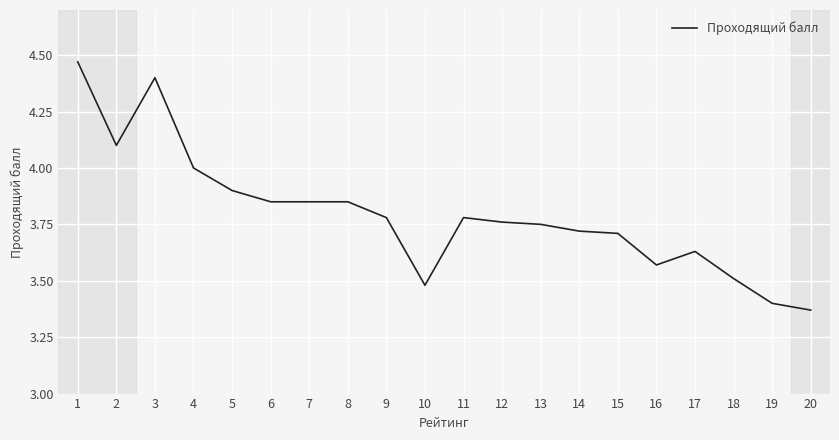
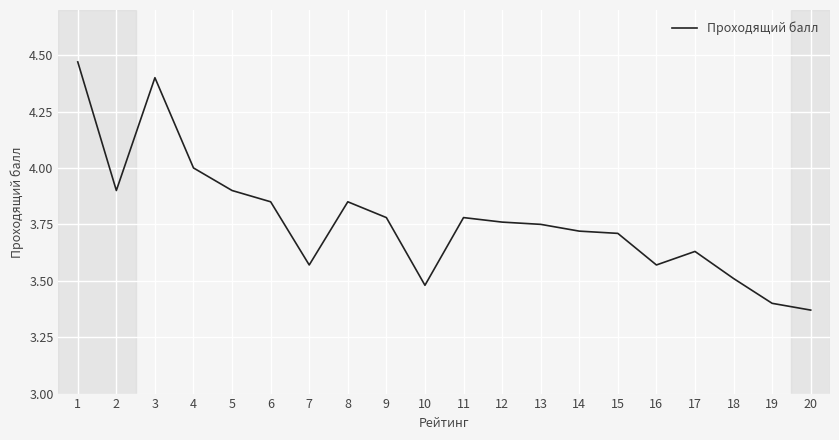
  {
    "1": 4.47,
-   "2": 4.1,
+   "2": 3.9,
    "3": 4.40,
    "4": 4.00,
    "5": 3.90,
    "6": 3.85,
-   "7": 3.85,
+   "7": 3.57,
    "8": 3.85,
    "9": 3.78,
    "10": 3.48,
    "11": 3.78,
    "12": 3.76,
    "13": 3.75,
    "14": 3.72,
    "15": 3.71,
    "16": 3.57,
    "17": 3.63,
    "18": 3.51,
    "19": 3.40,
    "20": 3.37
  }
